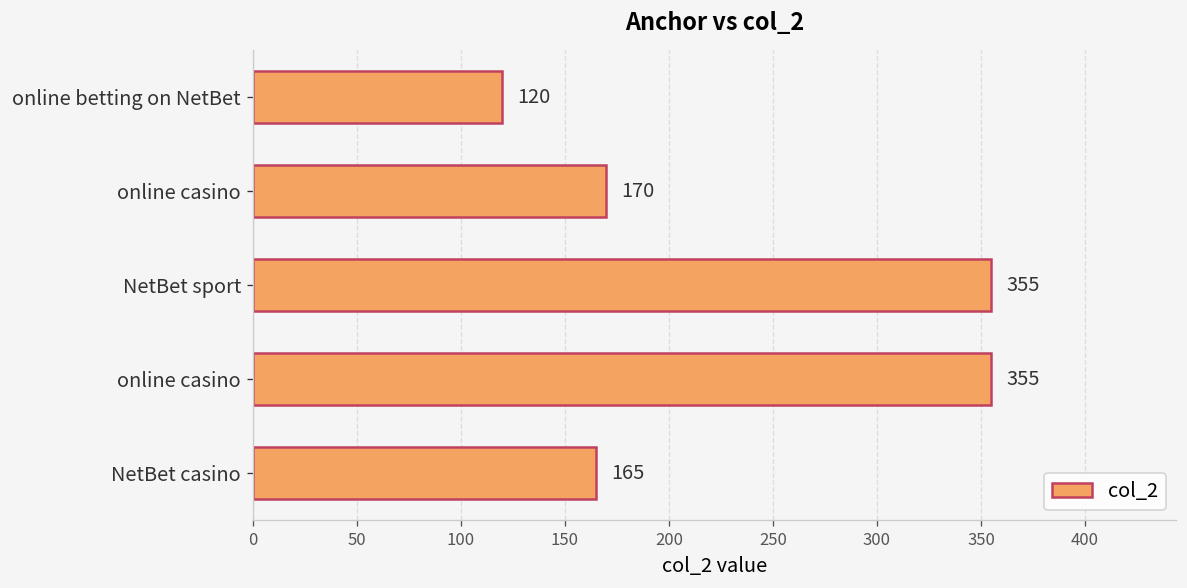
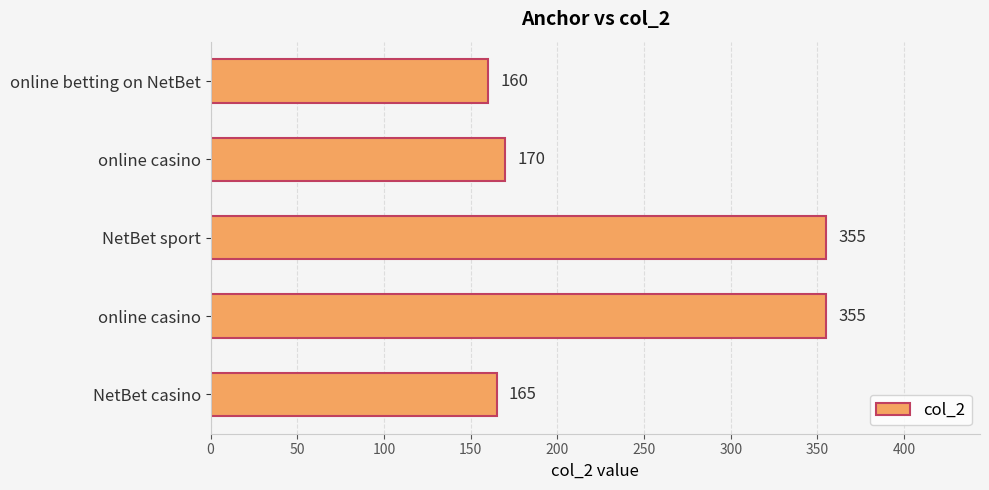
  {
-   "online betting on NetBet": 120,
+   "online betting on NetBet": 160,
    "NetBet sport": 355,
    "NetBet casino": 165
  }
